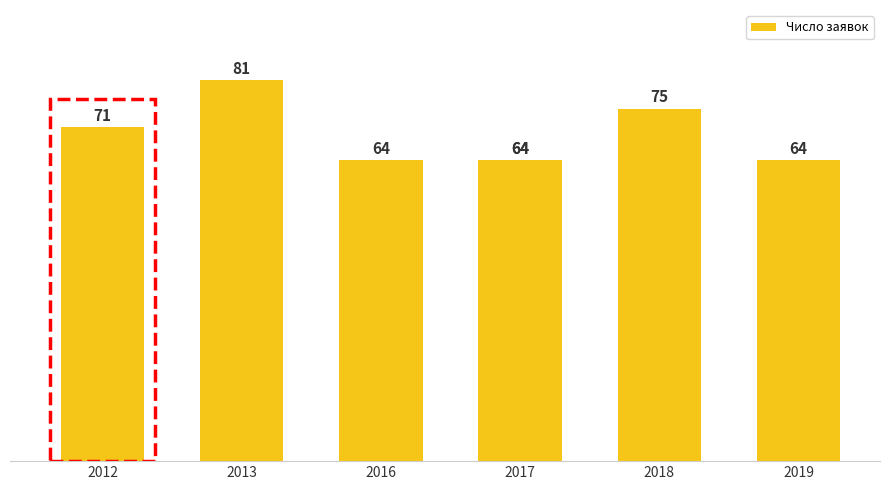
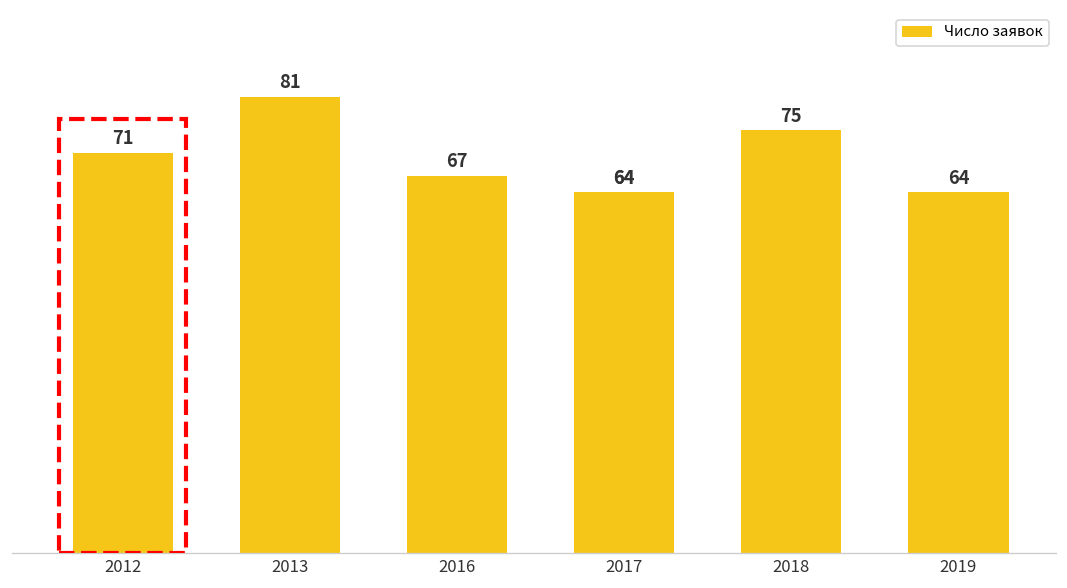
  {
    "2012": 71,
    "2013": 81,
-   "2016": 64,
+   "2016": 67,
    "2018": 75,
    "2019": 64
  }
